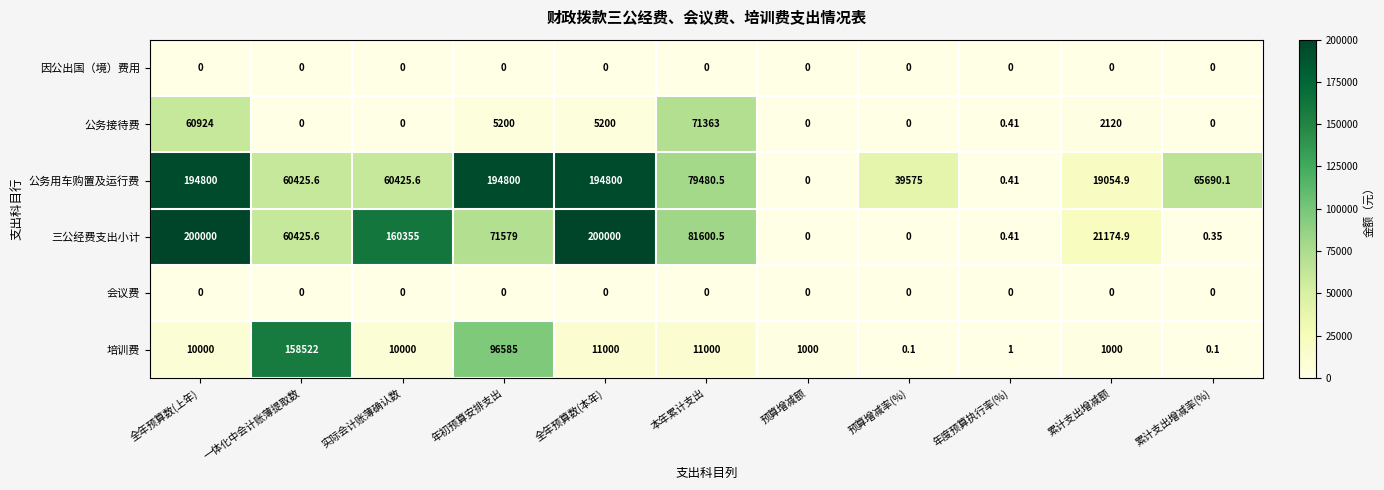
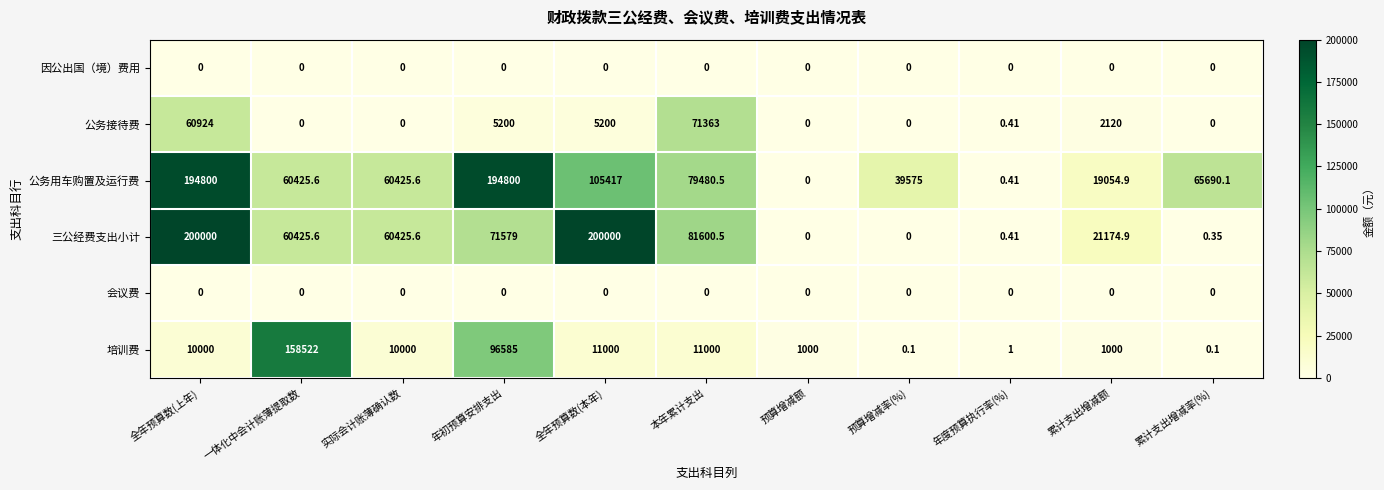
  {
    "因公出国（境）费用": {
      "全年预算数(上年)": 0,
      "一体化中会计账薄提取数": 0,
      "实际会计账薄确认数": 0,
      "年初预算安排支出": 0,
      "全年预算数(本年)": 0,
      "本年累计支出": 0,
      "预算增减额": 0,
      "预算增减率(%)": 0,
      "年度预算执行率(%)": 0,
      "累计支出增减额": 0,
      "累计支出增减率(%)": 0
    },
    "公务接待费": {
      "全年预算数(上年)": 60924,
      "一体化中会计账薄提取数": 0,
      "实际会计账薄确认数": 0,
      "年初预算安排支出": 5200,
      "全年预算数(本年)": 5200,
      "本年累计支出": 71363,
      "预算增减额": 0,
      "预算增减率(%)": 0,
      "年度预算执行率(%)": 0.41,
      "累计支出增减额": 2120,
      "累计支出增减率(%)": 0
    },
    "公务用车购置及运行费": {
      "全年预算数(上年)": 194800,
      "一体化中会计账薄提取数": 60425.6,
      "实际会计账薄确认数": 60425.6,
      "年初预算安排支出": 194800,
-     "全年预算数(本年)": 194800,
+     "全年预算数(本年)": 105417,
      "本年累计支出": 79480.5,
      "预算增减额": 0,
      "预算增减率(%)": 39575,
      "年度预算执行率(%)": 0.41,
      "累计支出增减额": 19054.9,
      "累计支出增减率(%)": 65690.1
    },
    "三公经费支出小计": {
      "全年预算数(上年)": 200000,
      "一体化中会计账薄提取数": 60425.6,
-     "实际会计账薄确认数": 160355,
+     "实际会计账薄确认数": 60425.6,
      "年初预算安排支出": 71579,
      "全年预算数(本年)": 200000,
      "本年累计支出": 81600.5,
      "预算增减额": 0,
      "预算增减率(%)": 0,
      "年度预算执行率(%)": 0.41,
      "累计支出增减额": 21174.9,
      "累计支出增减率(%)": 0.35
    },
    "会议费": {
      "全年预算数(上年)": 0,
      "一体化中会计账薄提取数": 0,
      "实际会计账薄确认数": 0,
      "年初预算安排支出": 0,
      "全年预算数(本年)": 0,
      "本年累计支出": 0,
      "预算增减额": 0,
      "预算增减率(%)": 0,
      "年度预算执行率(%)": 0,
      "累计支出增减额": 0,
      "累计支出增减率(%)": 0
    },
    "培训费": {
      "全年预算数(上年)": 10000,
      "一体化中会计账薄提取数": 158522,
      "实际会计账薄确认数": 10000,
      "年初预算安排支出": 96585,
      "全年预算数(本年)": 11000,
      "本年累计支出": 11000,
      "预算增减额": 1000,
      "预算增减率(%)": 0.1,
      "年度预算执行率(%)": 1,
      "累计支出增减额": 1000,
      "累计支出增减率(%)": 0.1
    }
  }
